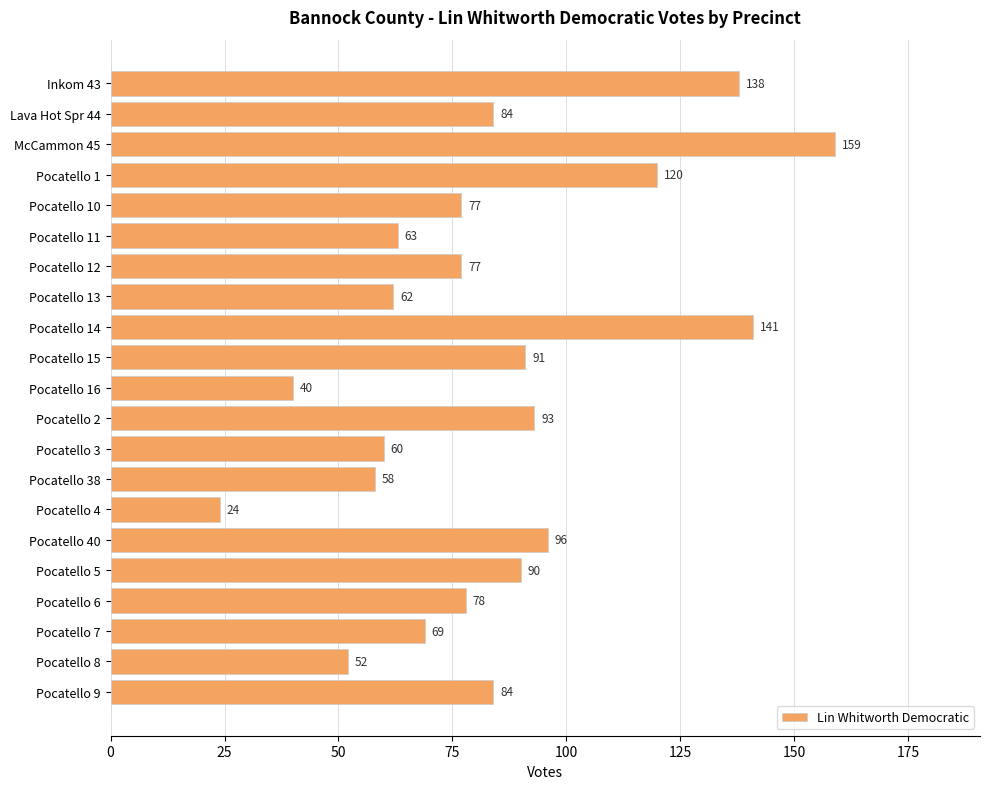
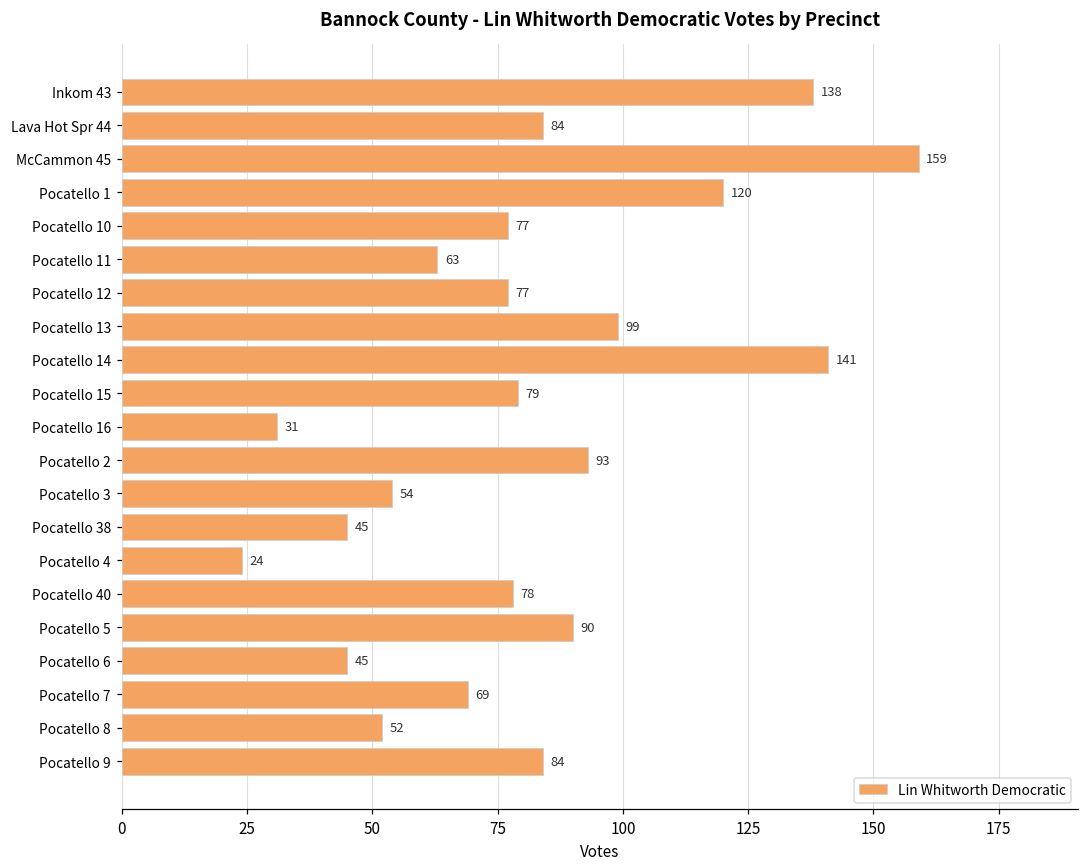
  {
    "Inkom 43": 138,
    "Lava Hot Spr 44": 84,
    "McCammon 45": 159,
    "Pocatello 1": 120,
    "Pocatello 10": 77,
    "Pocatello 11": 63,
    "Pocatello 12": 77,
-   "Pocatello 13": 62,
+   "Pocatello 13": 99,
    "Pocatello 14": 141,
-   "Pocatello 15": 91,
-   "Pocatello 16": 40,
+   "Pocatello 15": 79,
+   "Pocatello 16": 31,
    "Pocatello 2": 93,
-   "Pocatello 3": 60,
-   "Pocatello 38": 58,
+   "Pocatello 3": 54,
+   "Pocatello 38": 45,
    "Pocatello 4": 24,
-   "Pocatello 40": 96,
+   "Pocatello 40": 78,
    "Pocatello 5": 90,
-   "Pocatello 6": 78,
+   "Pocatello 6": 45,
    "Pocatello 7": 69,
    "Pocatello 8": 52,
    "Pocatello 9": 84
  }
